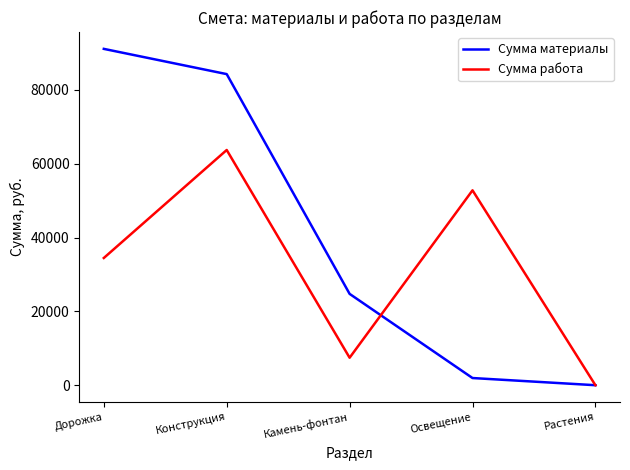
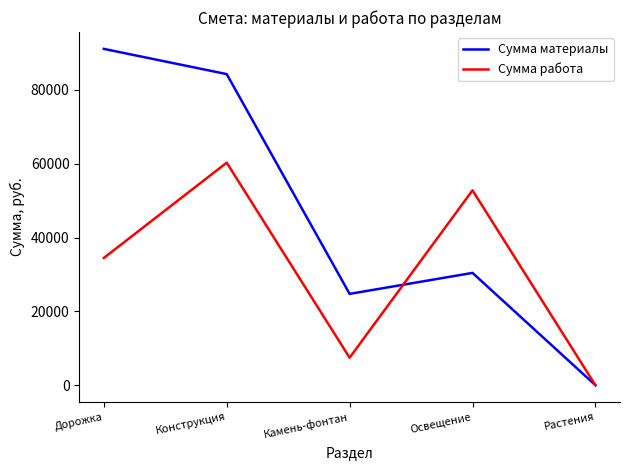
  {
    "Сумма материалы": {
      "Дорожка": 91000,
      "Конструкция": 84000,
      "Камень-фонтан": 25000,
-     "Освещение": 2000
+     "Освещение": 30000
    },
    "Сумма работа": {
      "Дорожка": 34000,
-     "Конструкция": 64000,
+     "Конструкция": 60000,
      "Камень-фонтан": 7000,
      "Освещение": 53000
    }
  }
